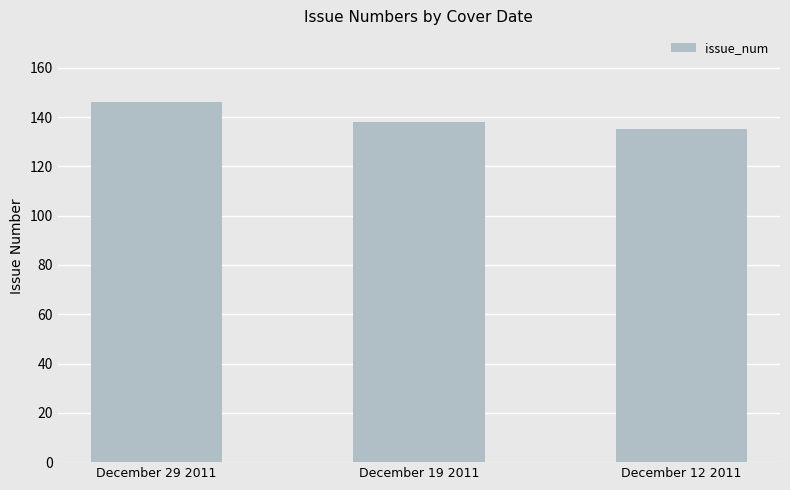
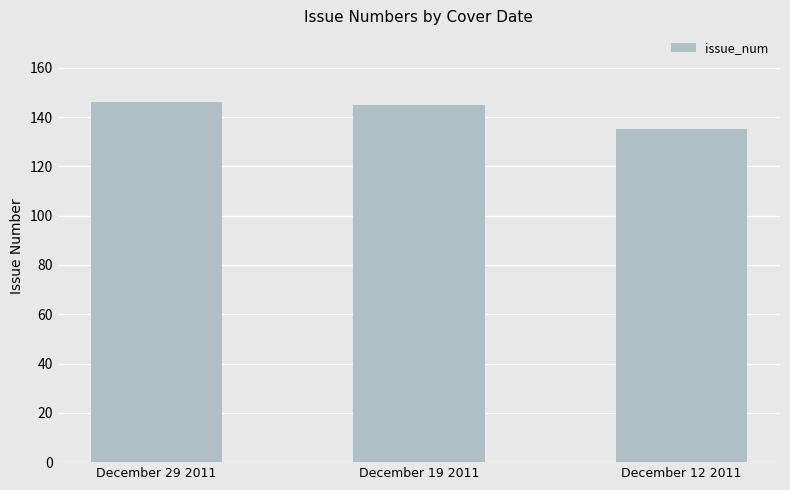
  {
    "December 29 2011": 146,
-   "December 19 2011": 138,
+   "December 19 2011": 145,
    "December 12 2011": 135
  }
